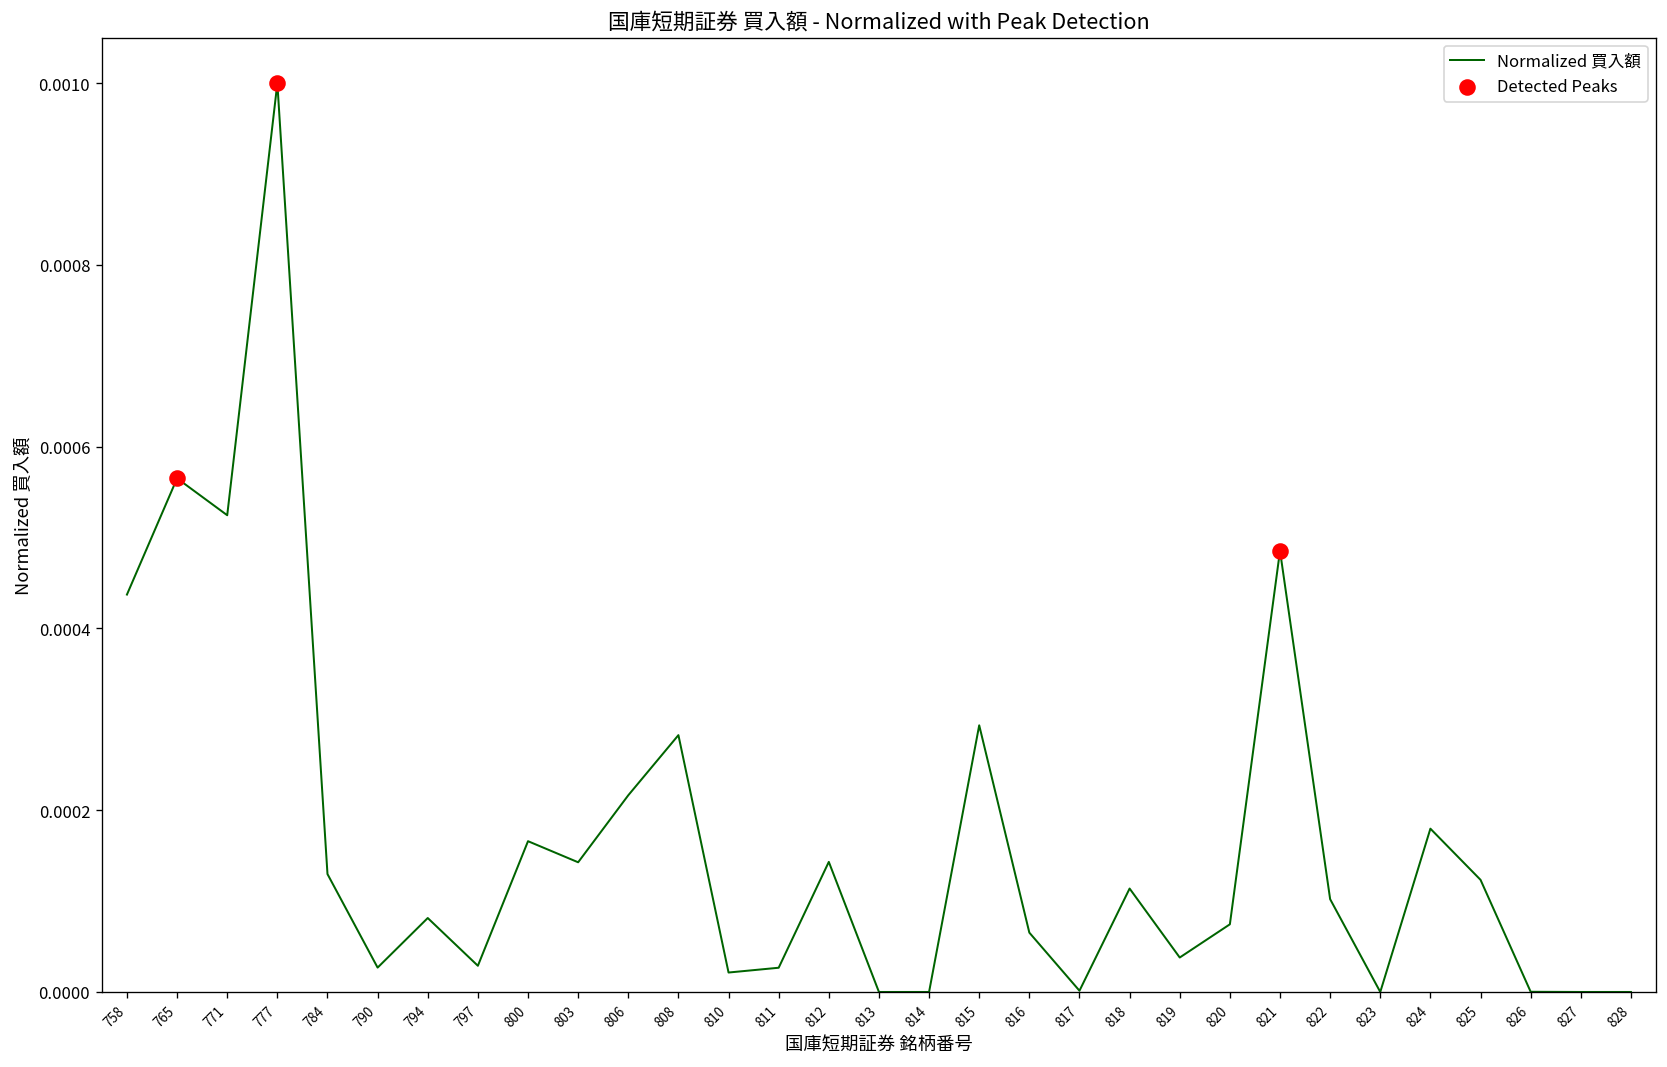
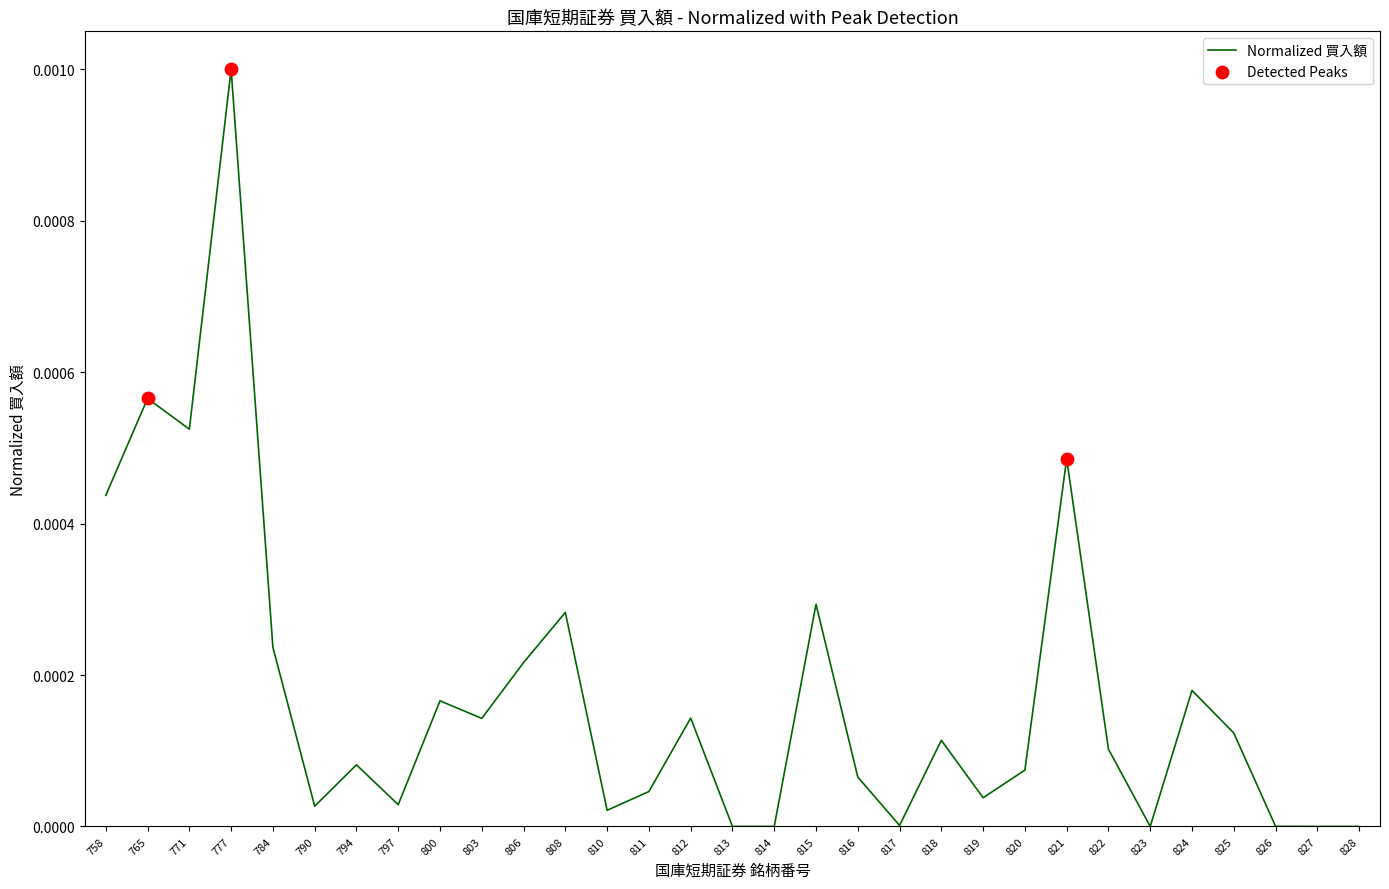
  {
    "Normalized 買入額": {
      "758": 0.00044,
      "771": 0.00052,
-     "784": 0.00013,
+     "784": 0.00024,
      "790": 0.00003,
      "794": 0.00008,
      "797": 0.00003,
      "800": 0.00017,
      "803": 0.00014,
      "806": 0.00022,
      "808": 0.00028,
      "810": 0.00002,
-     "811": 0.00003,
+     "811": 0.00005,
      "812": 0.00014,
      "813": 0.00000,
      "814": 0.00000,
      "815": 0.00029,
      "816": 0.00007,
      "817": 0.00000,
      "818": 0.00011,
      "819": 0.00004,
      "820": 0.00007,
      "822": 0.00010,
      "823": 0.00000,
      "824": 0.00018,
      "825": 0.00012,
      "826": 0.00000,
      "827": 0.00000,
      "828": 0.00000
    }
  }
